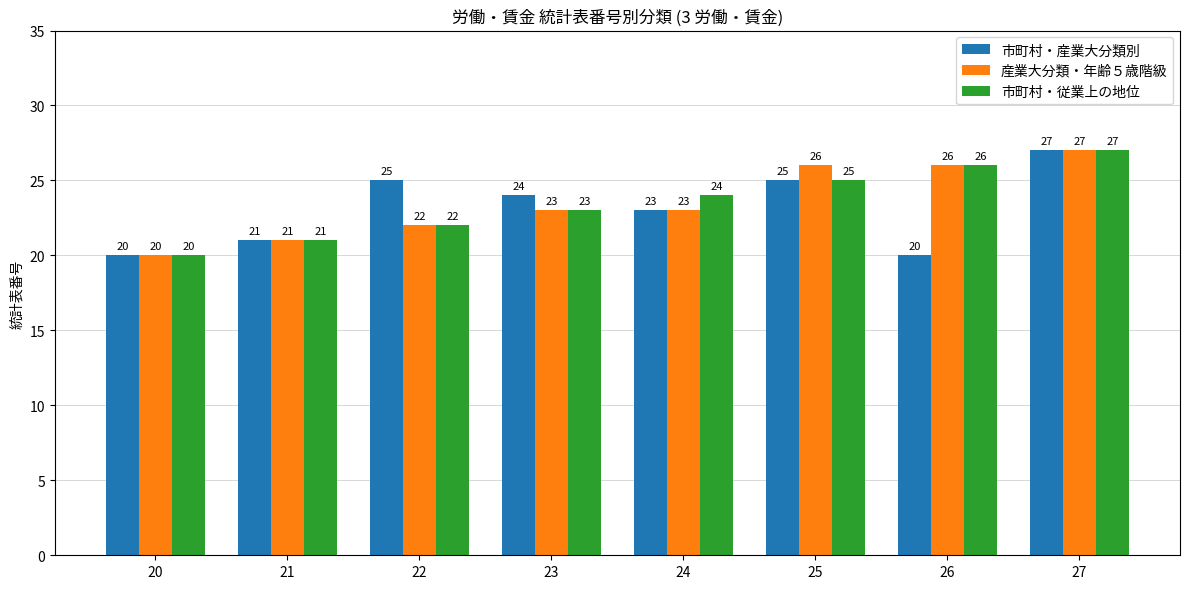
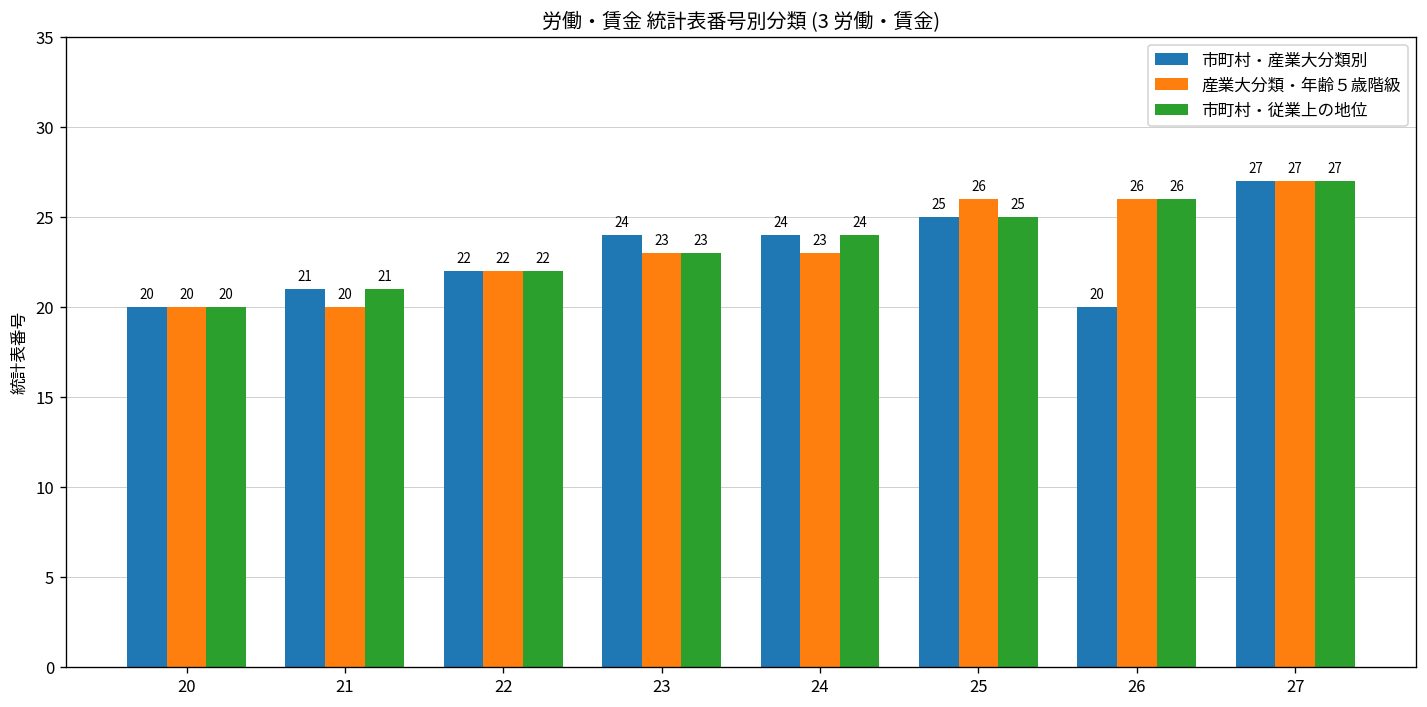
  {
    "市町村・産業大分類別": {
      "20": 20,
      "21": 21,
-     "22": 25,
+     "22": 22,
      "23": 24,
-     "24": 23,
+     "24": 24,
      "25": 25,
      "26": 20,
      "27": 27
    },
    "産業大分類・年齢５歳階級": {
      "20": 20,
-     "21": 21,
+     "21": 20,
      "22": 22,
      "23": 23,
      "24": 23,
      "25": 26,
      "26": 26,
      "27": 27
    },
    "市町村・従業上の地位": {
      "20": 20,
      "21": 21,
      "22": 22,
      "23": 23,
      "24": 24,
      "25": 25,
      "26": 26,
      "27": 27
    }
  }
